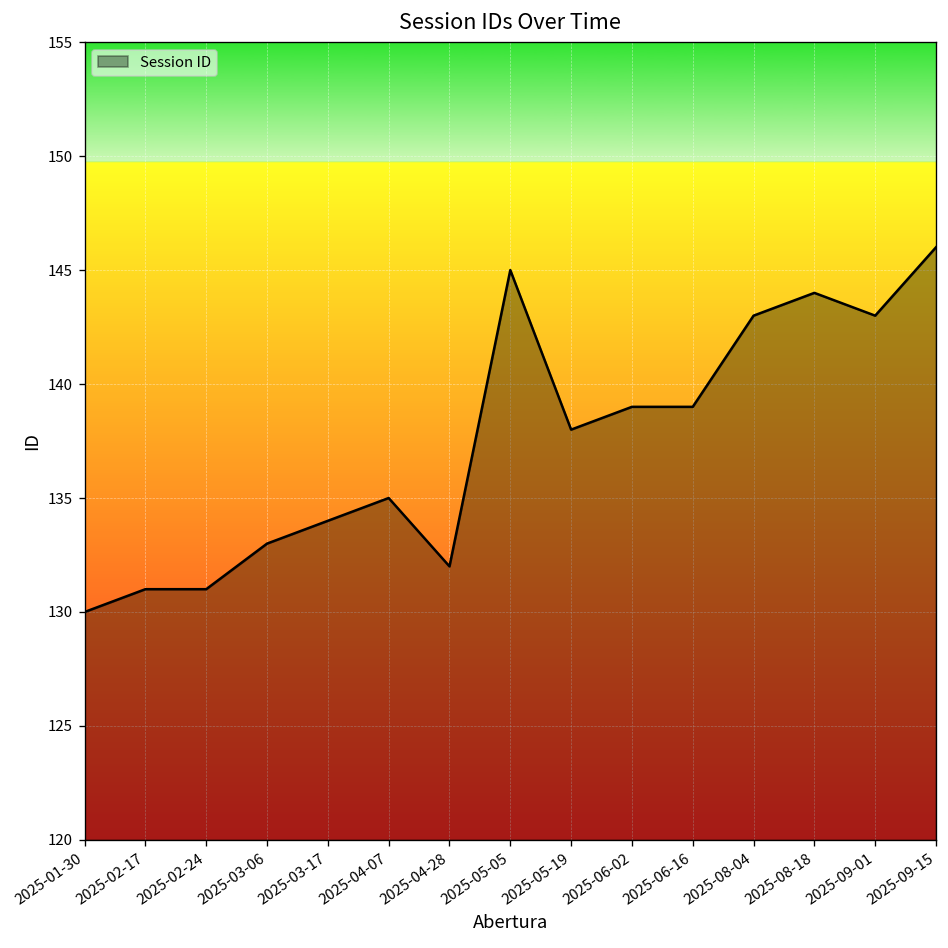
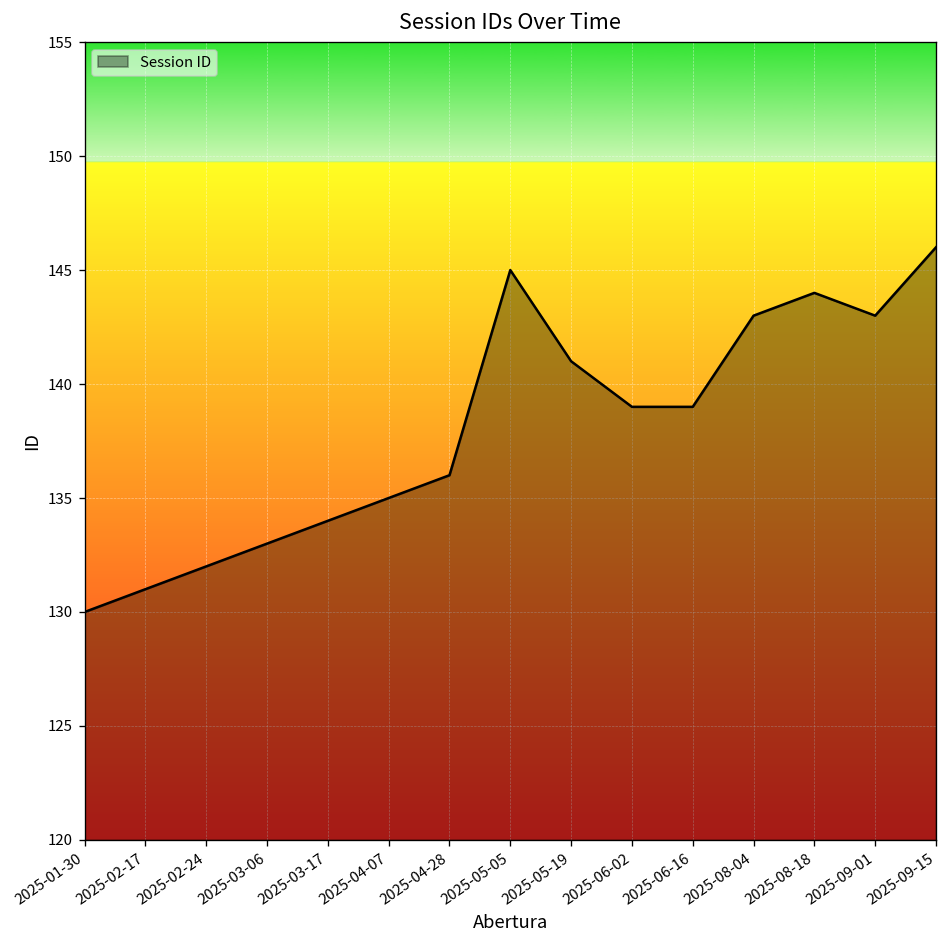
  {
    "2025-01-30": 130,
    "2025-02-17": 131,
-   "2025-02-24": 131,
+   "2025-02-24": 132,
    "2025-03-06": 133,
    "2025-03-17": 134,
    "2025-04-07": 135,
-   "2025-04-28": 132,
+   "2025-04-28": 136,
    "2025-05-05": 145,
-   "2025-05-19": 138,
+   "2025-05-19": 141,
    "2025-06-02": 139,
    "2025-06-16": 139,
    "2025-08-04": 143,
    "2025-08-18": 144,
    "2025-09-01": 143,
    "2025-09-15": 146
  }
